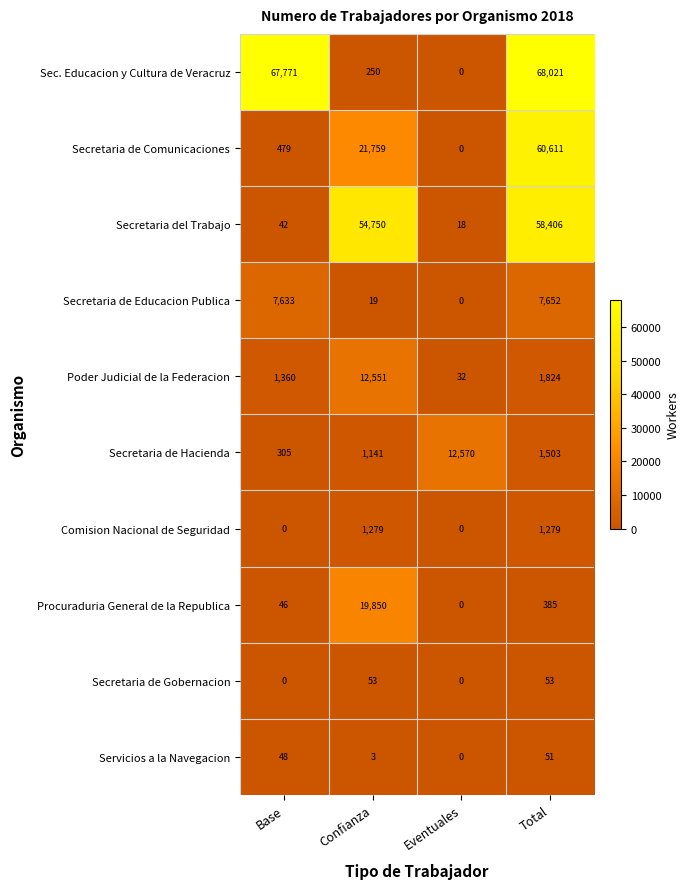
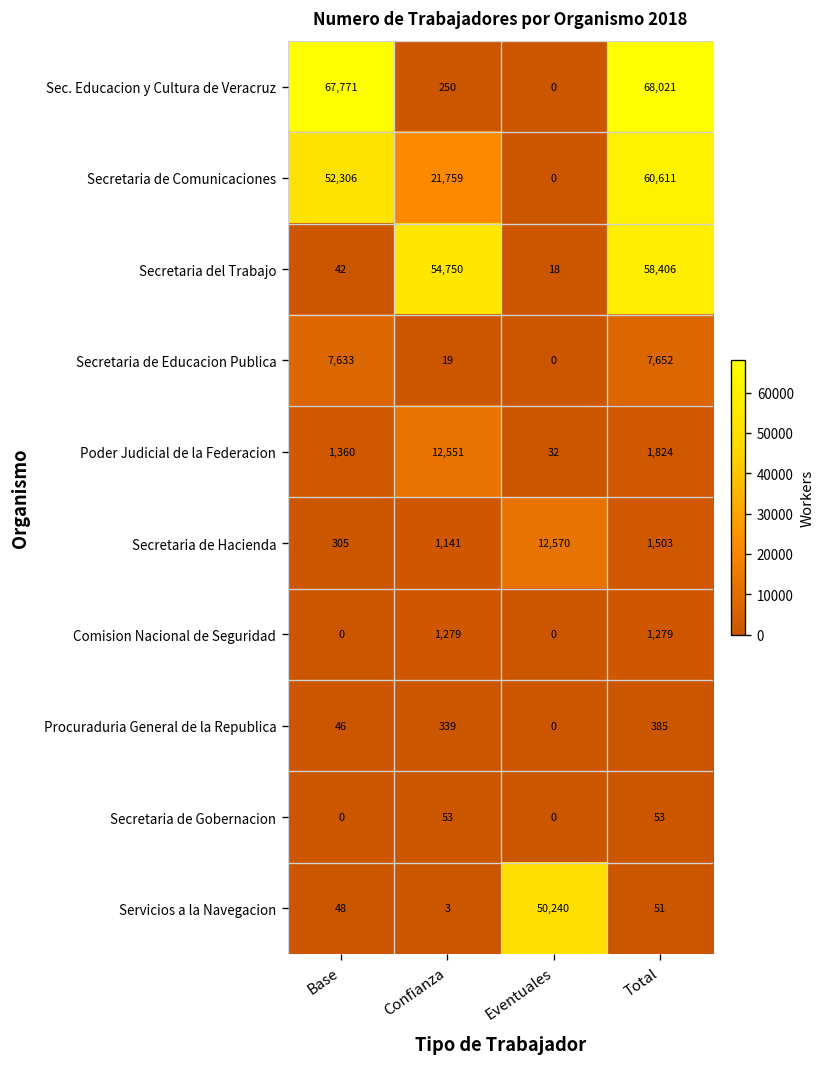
  {
    "Sec. Educacion y Cultura de Veracruz": {
      "Base": "67,771",
      "Confianza": "250",
      "Eventuales": "0",
      "Total": "68,021"
    },
    "Secretaria de Comunicaciones": {
-     "Base": "479",
+     "Base": "52,306",
      "Confianza": "21,759",
      "Eventuales": "0",
      "Total": "60,611"
    },
    "Secretaria del Trabajo": {
      "Base": "42",
      "Confianza": "54,750",
      "Eventuales": "18",
      "Total": "58,406"
    },
    "Secretaria de Educacion Publica": {
      "Base": "7,633",
      "Confianza": "19",
      "Eventuales": "0",
      "Total": "7,652"
    },
    "Poder Judicial de la Federacion": {
      "Base": "1,360",
      "Confianza": "12,551",
      "Eventuales": "32",
      "Total": "1,824"
    },
    "Secretaria de Hacienda": {
      "Base": "305",
      "Confianza": "1,141",
      "Eventuales": "12,570",
      "Total": "1,503"
    },
    "Comision Nacional de Seguridad": {
      "Base": "0",
      "Confianza": "1,279",
      "Eventuales": "0",
      "Total": "1,279"
    },
    "Procuraduria General de la Republica": {
      "Base": "46",
-     "Confianza": "19,850",
+     "Confianza": "339",
      "Eventuales": "0",
      "Total": "385"
    },
    "Secretaria de Gobernacion": {
      "Base": "0",
      "Confianza": "53",
      "Eventuales": "0",
      "Total": "53"
    },
    "Servicios a la Navegacion": {
      "Base": "48",
      "Confianza": "3",
-     "Eventuales": "0",
+     "Eventuales": "50,240",
      "Total": "51"
    }
  }
